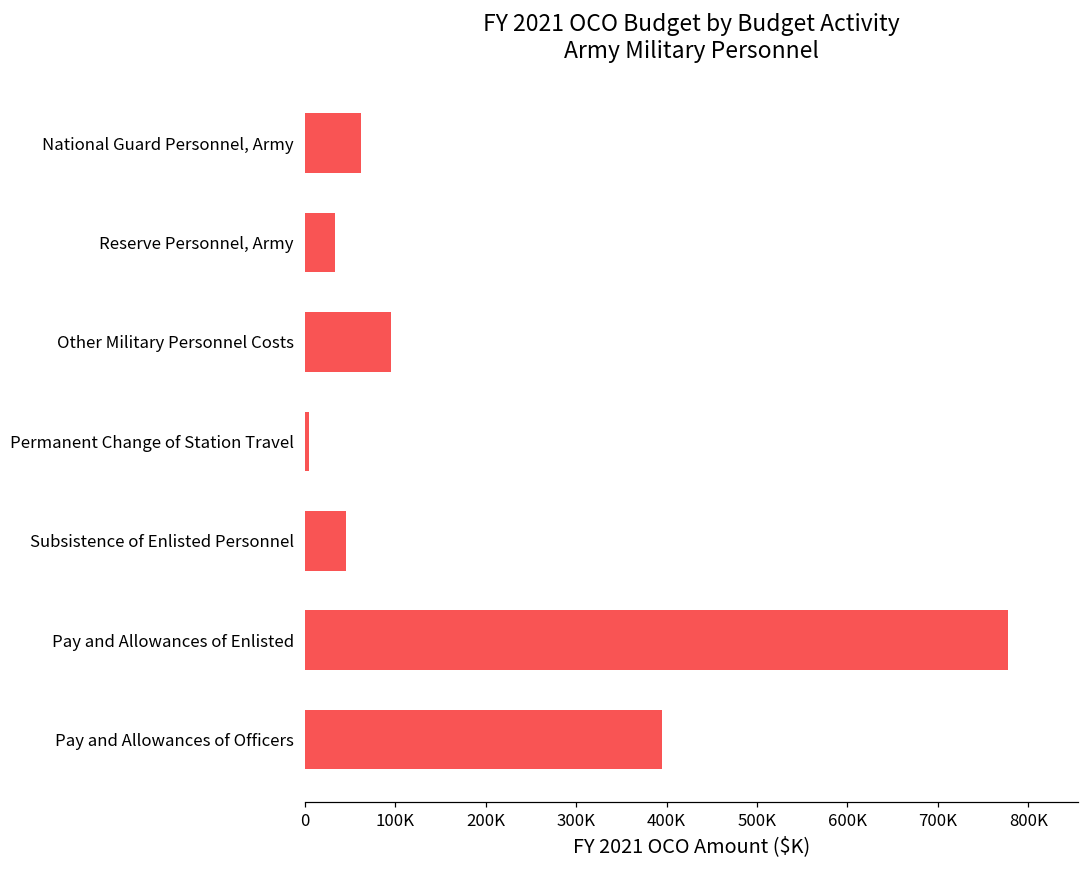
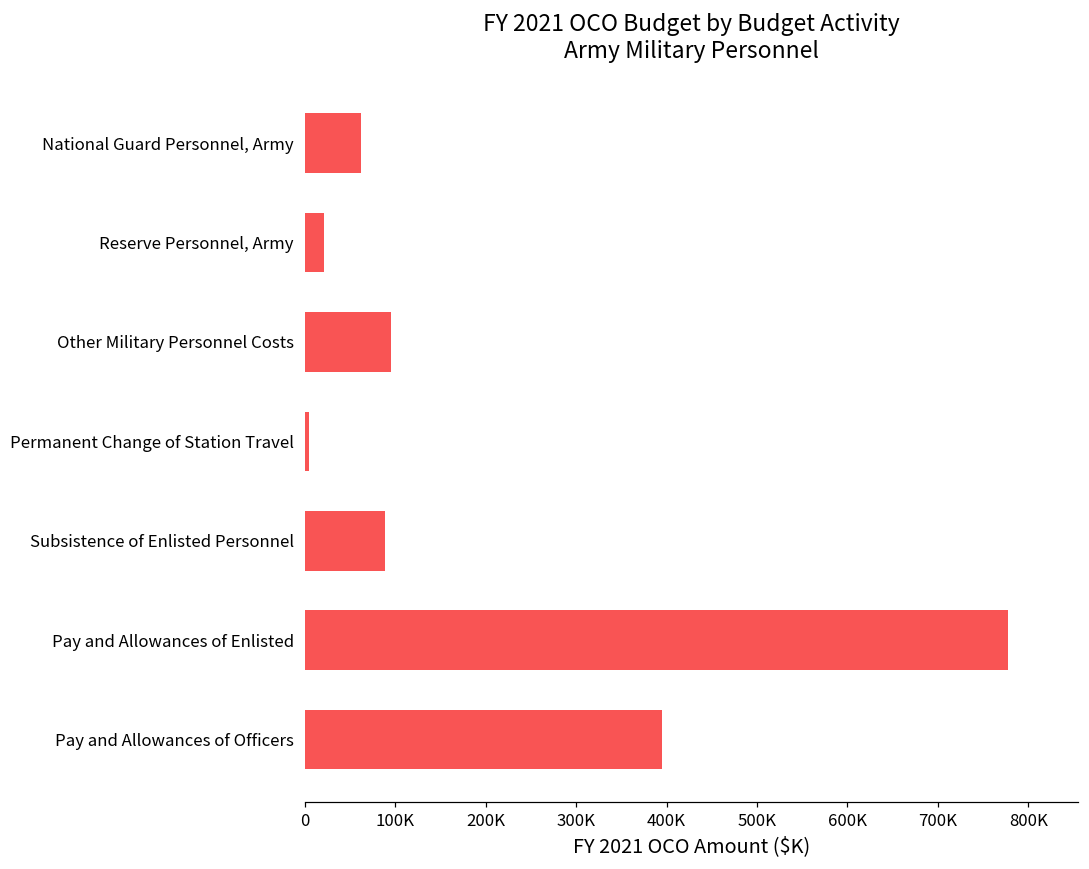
  {
    "National Guard Personnel, Army": 60000,
-   "Reserve Personnel, Army": 30000,
+   "Reserve Personnel, Army": 20000,
    "Other Military Personnel Costs": 100000,
    "Permanent Change of Station Travel": 0,
-   "Subsistence of Enlisted Personnel": 50000,
+   "Subsistence of Enlisted Personnel": 90000,
    "Pay and Allowances of Enlisted": 780000,
    "Pay and Allowances of Officers": 390000
  }
